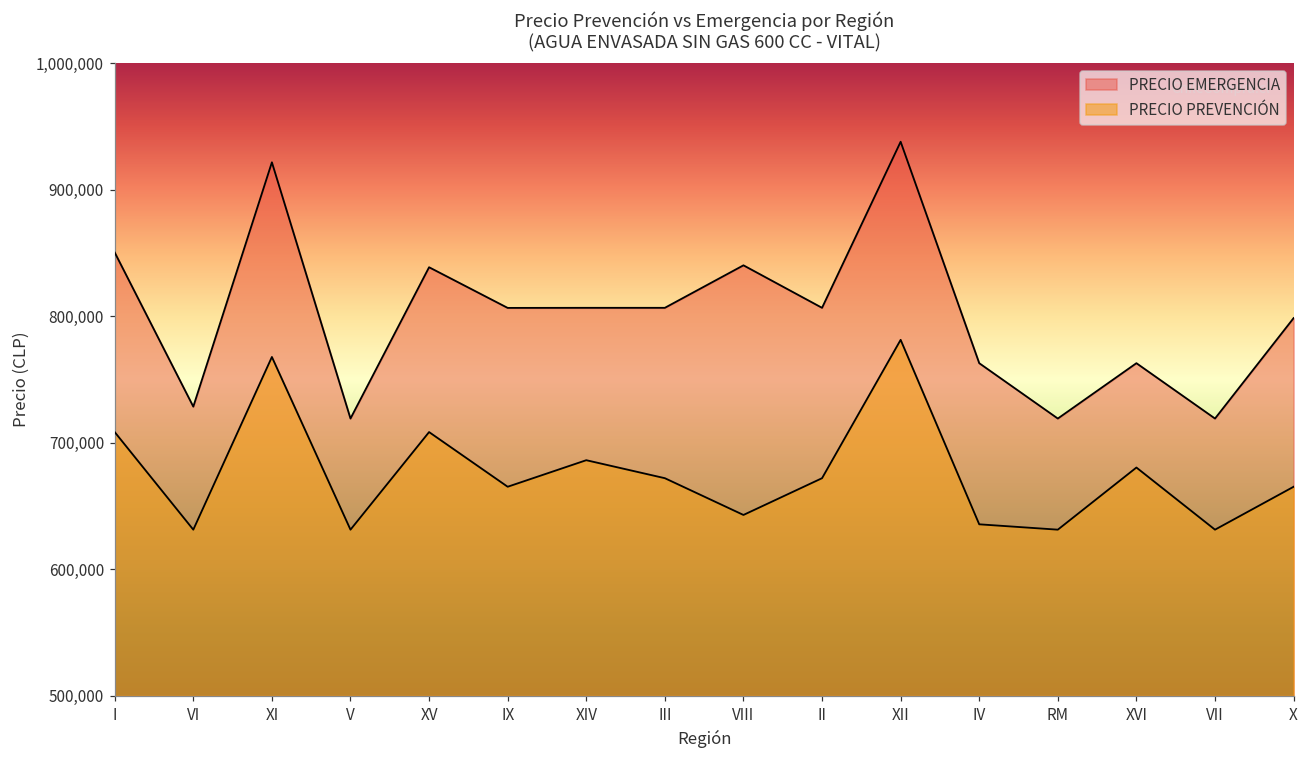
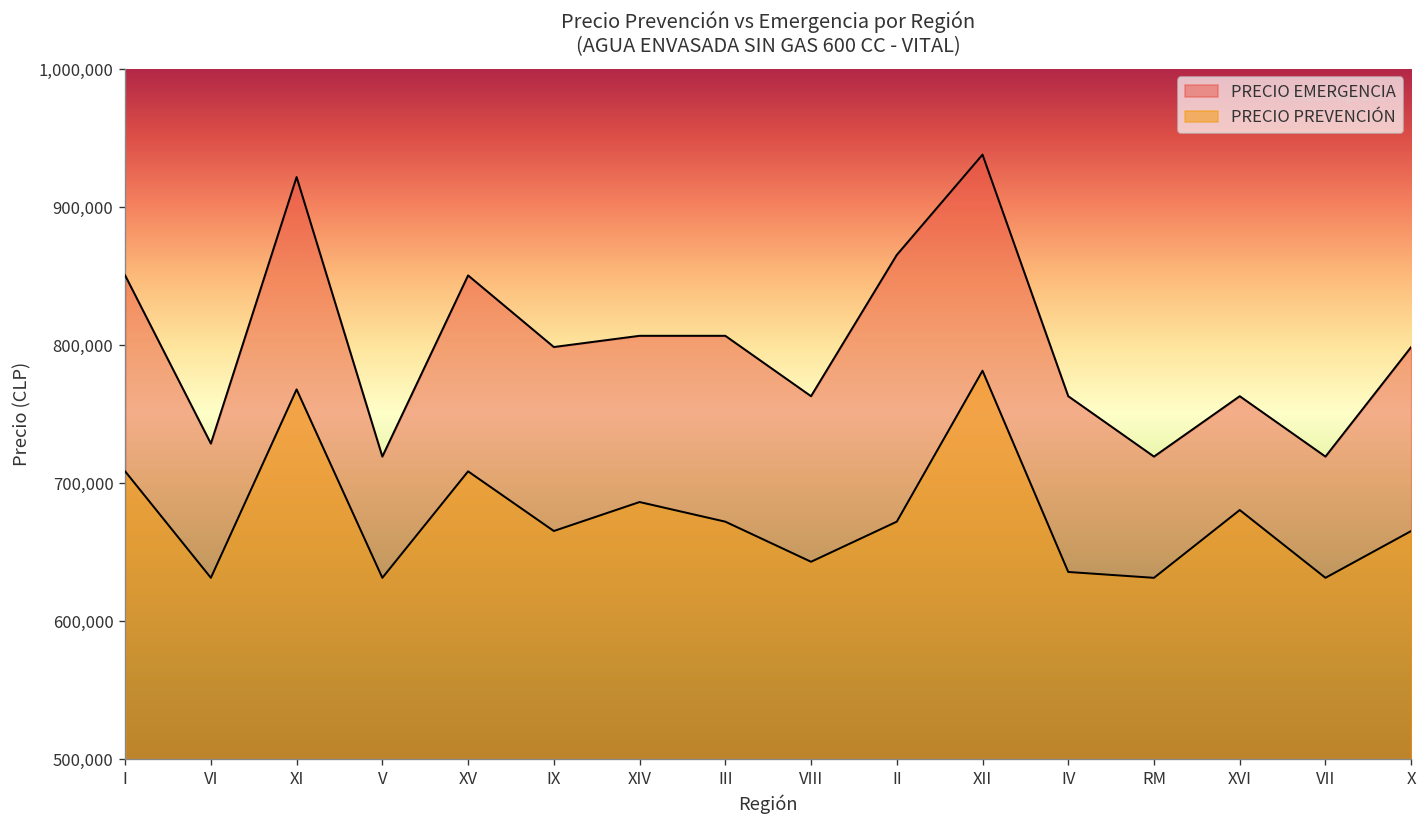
  {
    "PRECIO EMERGENCIA": {
      "I": "851,000",
      "VI": "729,000",
      "XI": "922,000",
      "V": "719,000",
-     "XV": "839,000",
-     "IX": "807,000",
+     "XV": "851,000",
+     "IX": "799,000",
      "XIV": "807,000",
      "III": "807,000",
-     "VIII": "840,000",
-     "II": "807,000",
+     "VIII": "763,000",
+     "II": "865,000",
      "XII": "938,000",
      "IV": "763,000",
      "RM": "719,000",
      "XVI": "763,000",
      "VII": "719,000",
      "X": "799,000"
    },
    "PRECIO PREVENCIÓN": {
      "I": "709,000",
      "VI": "631,000",
      "XI": "768,000",
      "V": "631,000",
      "XV": "709,000",
      "IX": "665,000",
      "XIV": "686,000",
      "III": "672,000",
      "VIII": "643,000",
      "II": "672,000",
      "XII": "781,000",
      "IV": "636,000",
      "RM": "631,000",
      "XVI": "681,000",
      "VII": "631,000",
      "X": "665,000"
    }
  }
